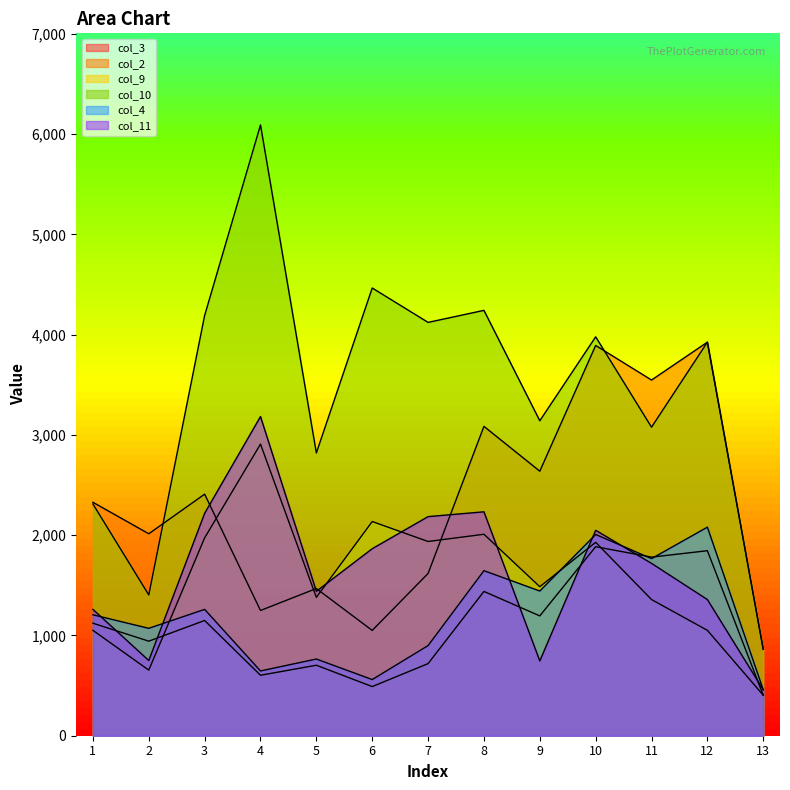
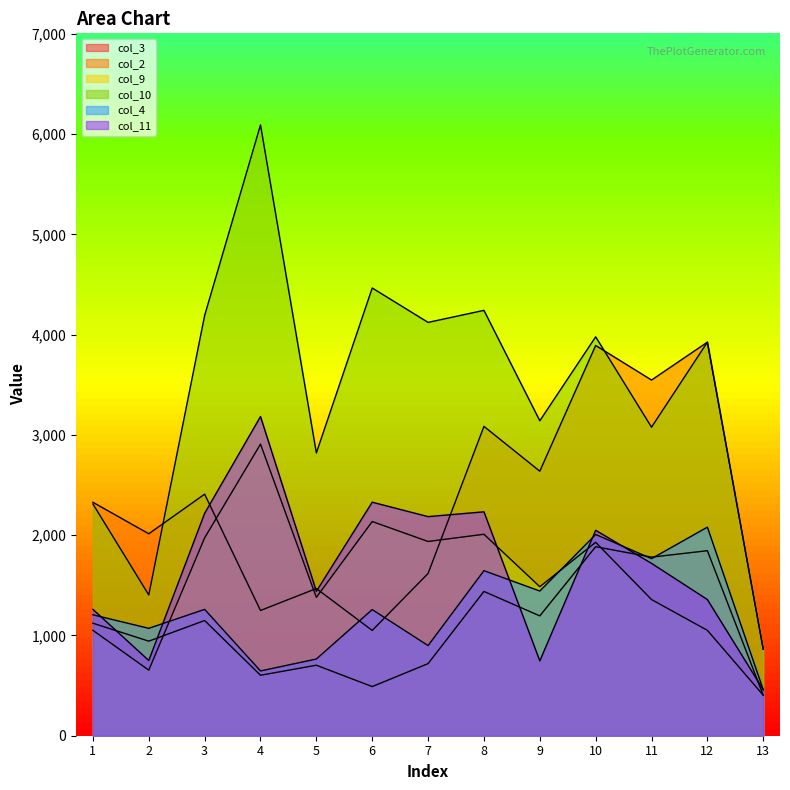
  {
    "col_3": {
      "1": "1,120",
      "2": "940",
      "3": "1,150",
      "4": "600",
      "5": "700",
      "6": "490",
      "7": "720",
      "8": "1,440",
      "9": "1,200",
      "10": "1,890",
      "12": "1,850"
    },
    "col_2": {
      "2": "2,010",
      "3": "2,410",
      "4": "1,250",
      "5": "1,470",
      "6": "1,050",
      "7": "1,620",
      "8": "3,090",
      "9": "2,640",
      "10": "3,890",
      "11": "3,550"
    },
    "col_9": {
      "1": "1,050",
      "2": "650",
      "3": "1,970",
      "4": "2,910",
      "5": "1,380",
      "6": "2,140",
      "7": "1,940",
      "8": "2,010",
      "9": "1,490",
      "10": "1,930",
      "11": "1,360",
      "12": "1,050"
    },
    "col_10": {
      "2": "1,400",
      "3": "4,190",
      "4": "6,090",
      "5": "2,820",
      "6": "4,470",
      "7": "4,120",
      "8": "4,240",
      "9": "3,140",
      "10": "3,980",
      "11": "3,080"
    },
    "col_4": {
      "1": "1,210",
      "2": "1,070",
      "3": "1,260",
      "4": "650",
      "5": "770",
-     "6": "560",
+     "6": "1,260",
      "7": "900",
      "8": "1,650",
      "9": "1,440",
      "10": "2,010",
      "12": "2,080"
    },
    "col_11": {
      "1": "1,260",
      "2": "750",
      "3": "2,220",
      "4": "3,180",
      "5": "1,440",
-     "6": "1,870",
+     "6": "2,330",
      "7": "2,190",
      "8": "2,230",
      "9": "750",
      "10": "2,050",
      "11": "1,720",
      "12": "1,360"
    }
  }
